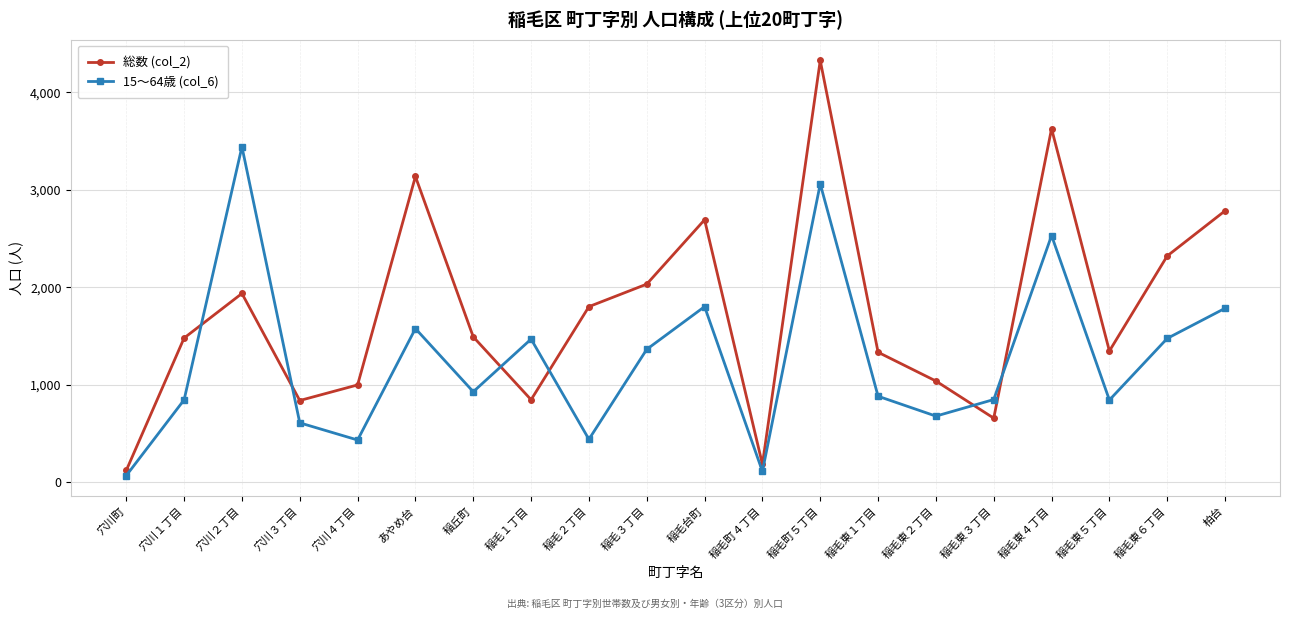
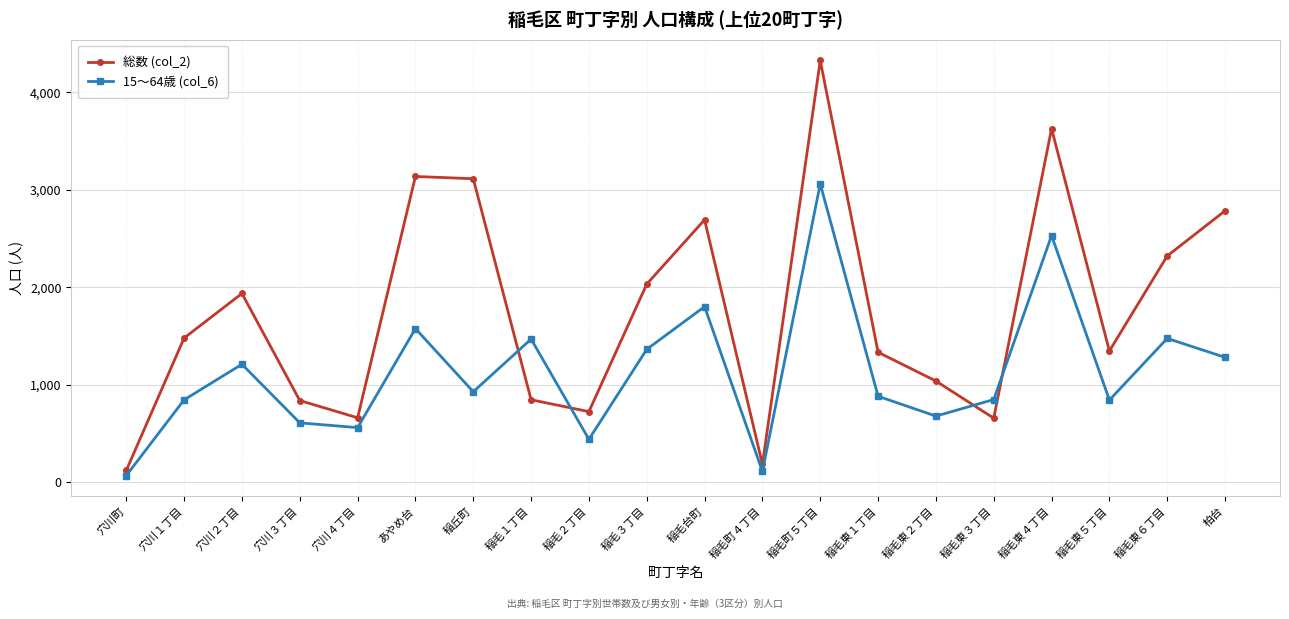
  {
    "総数 (col_2)": {
      "穴川町": "100",
      "穴川１丁目": "1,500",
      "穴川２丁目": "1,900",
      "穴川３丁目": "800",
-     "穴川４丁目": "1,000",
+     "穴川４丁目": "700",
      "あやめ台": "3,100",
-     "稲丘町": "1,500",
+     "稲丘町": "3,100",
      "稲毛１丁目": "800",
-     "稲毛２丁目": "1,800",
+     "稲毛２丁目": "700",
      "稲毛３丁目": "2,000",
      "稲毛台町": "2,700",
      "稲毛町４丁目": "200",
      "稲毛町５丁目": "4,300",
      "稲毛東１丁目": "1,300",
      "稲毛東２丁目": "1,000",
      "稲毛東３丁目": "700",
      "稲毛東４丁目": "3,600",
      "稲毛東５丁目": "1,300",
      "稲毛東６丁目": "2,300",
      "柏台": "2,800"
    },
    "15〜64歳 (col_6)": {
      "穴川町": "100",
      "穴川１丁目": "800",
-     "穴川２丁目": "3,400",
+     "穴川２丁目": "1,200",
      "穴川３丁目": "600",
-     "穴川４丁目": "400",
+     "穴川４丁目": "600",
      "あやめ台": "1,600",
      "稲丘町": "900",
      "稲毛１丁目": "1,500",
      "稲毛２丁目": "400",
      "稲毛３丁目": "1,400",
      "稲毛台町": "1,800",
      "稲毛町４丁目": "100",
      "稲毛町５丁目": "3,100",
      "稲毛東１丁目": "900",
      "稲毛東２丁目": "700",
      "稲毛東３丁目": "800",
      "稲毛東４丁目": "2,500",
      "稲毛東５丁目": "800",
      "稲毛東６丁目": "1,500",
-     "柏台": "1,800"
+     "柏台": "1,300"
    }
  }
